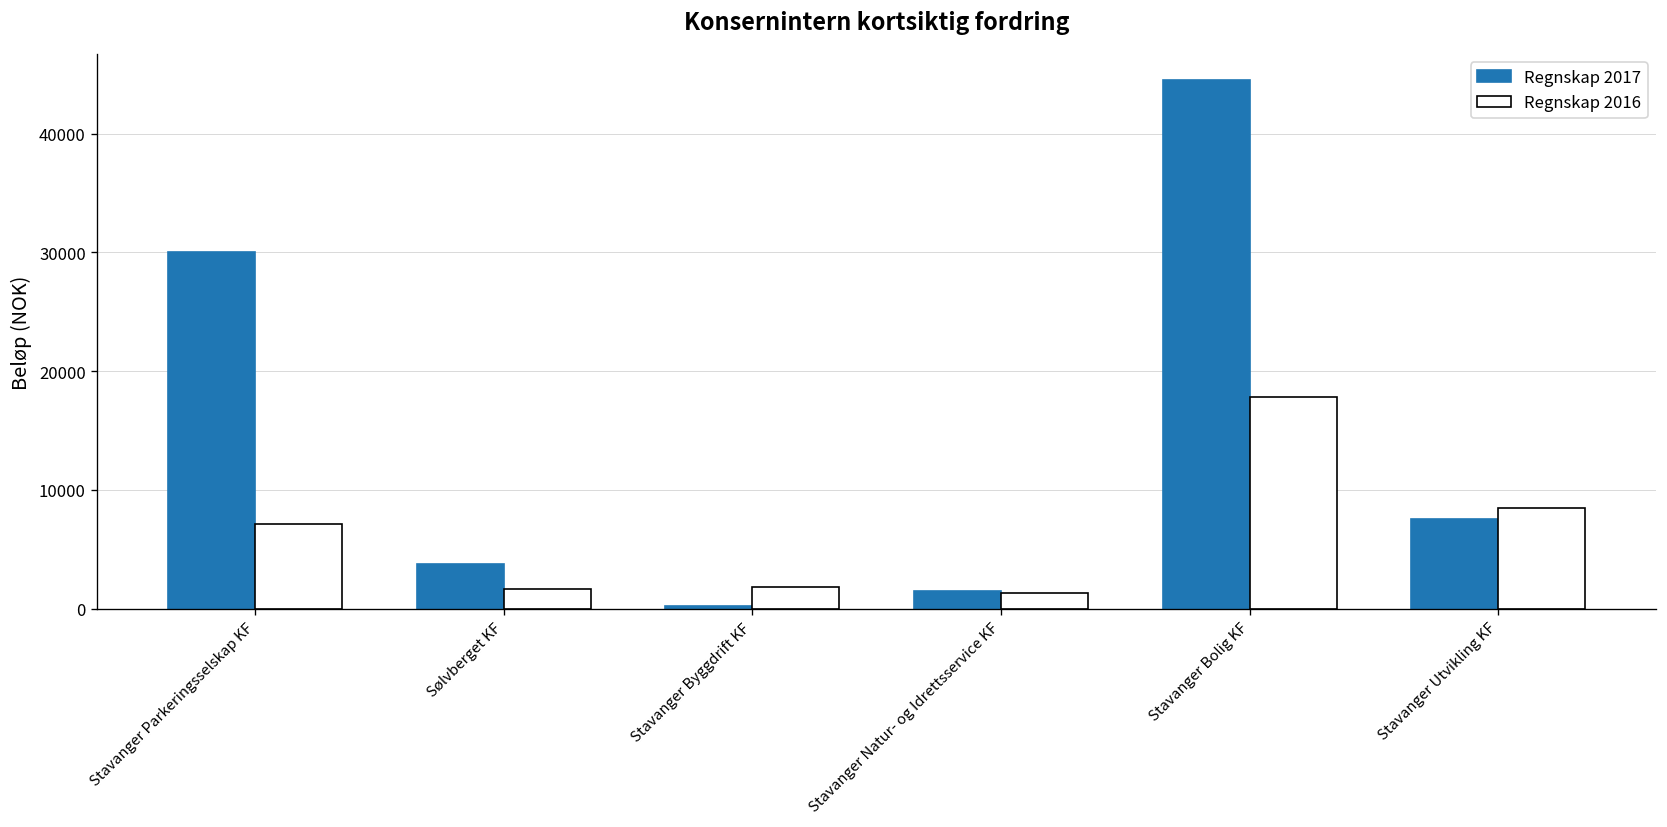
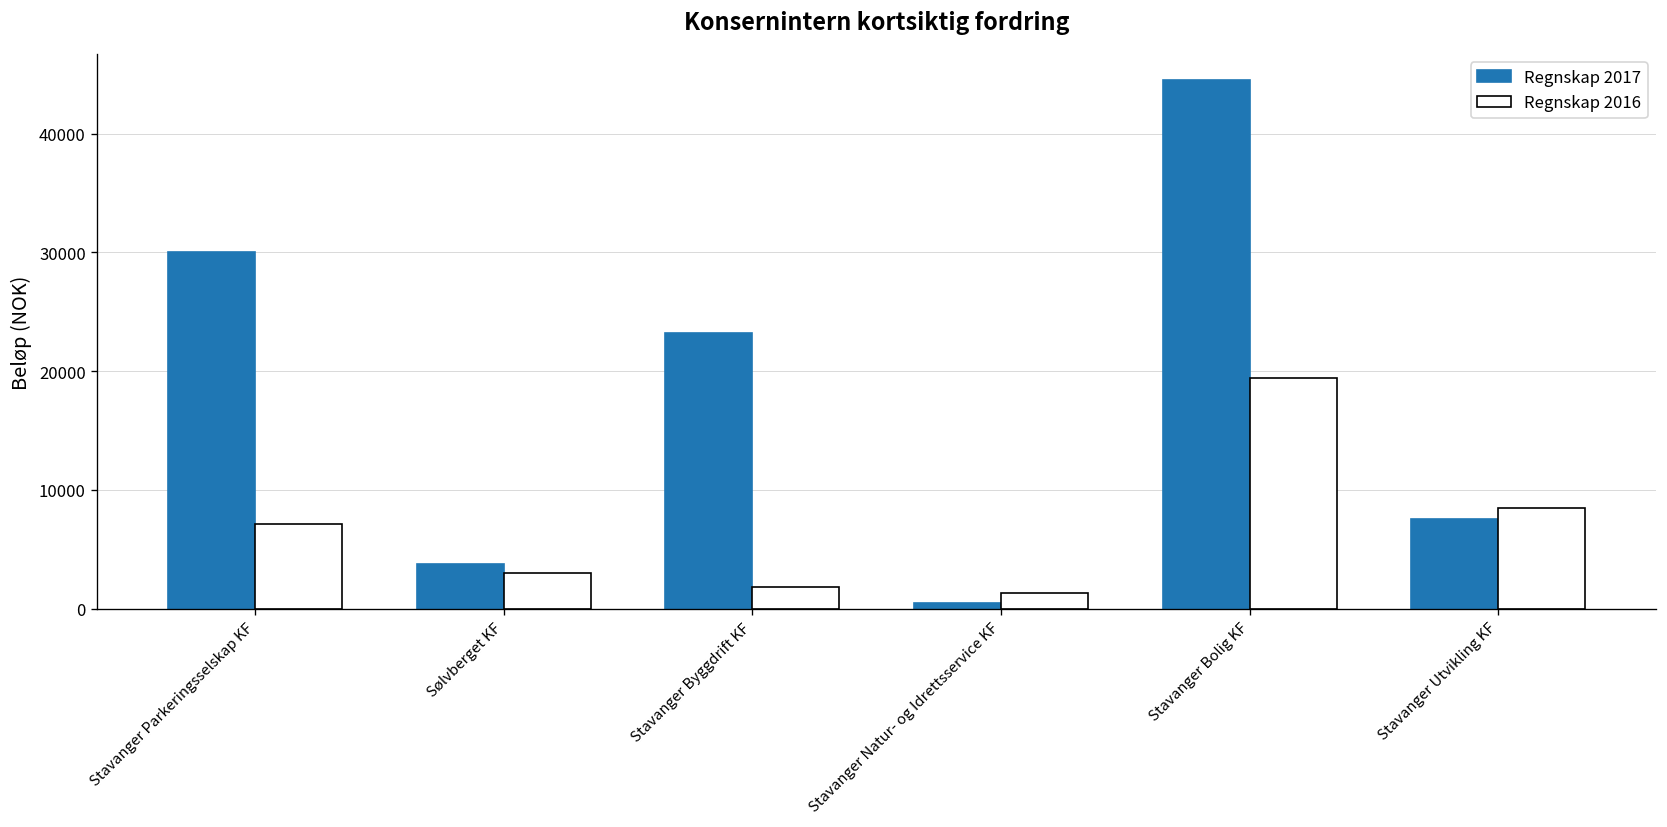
  {
    "Regnskap 2017": {
      "Stavanger Parkeringsselskap KF": 30000,
      "Sølvberget KF": 4000,
-     "Stavanger Byggdrift KF": 0,
-     "Stavanger Natur- og Idrettsservice KF": 1000,
+     "Stavanger Byggdrift KF": 23000,
+     "Stavanger Natur- og Idrettsservice KF": 0,
      "Stavanger Bolig KF": 44000,
      "Stavanger Utvikling KF": 8000
    },
    "Regnskap 2016": {
      "Stavanger Parkeringsselskap KF": 7000,
-     "Sølvberget KF": 2000,
+     "Sølvberget KF": 3000,
      "Stavanger Byggdrift KF": 2000,
      "Stavanger Natur- og Idrettsservice KF": 1000,
-     "Stavanger Bolig KF": 18000,
+     "Stavanger Bolig KF": 19000,
      "Stavanger Utvikling KF": 8000
    }
  }
